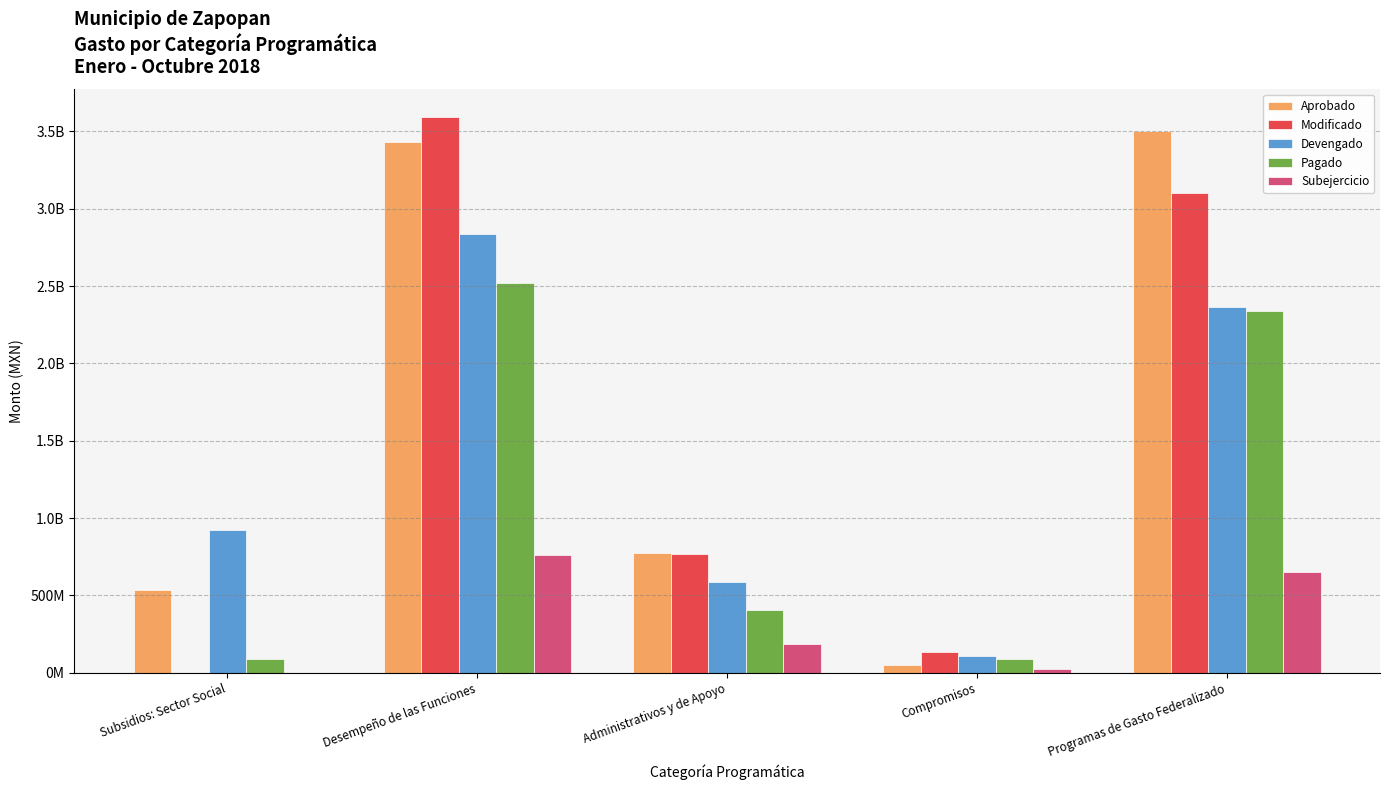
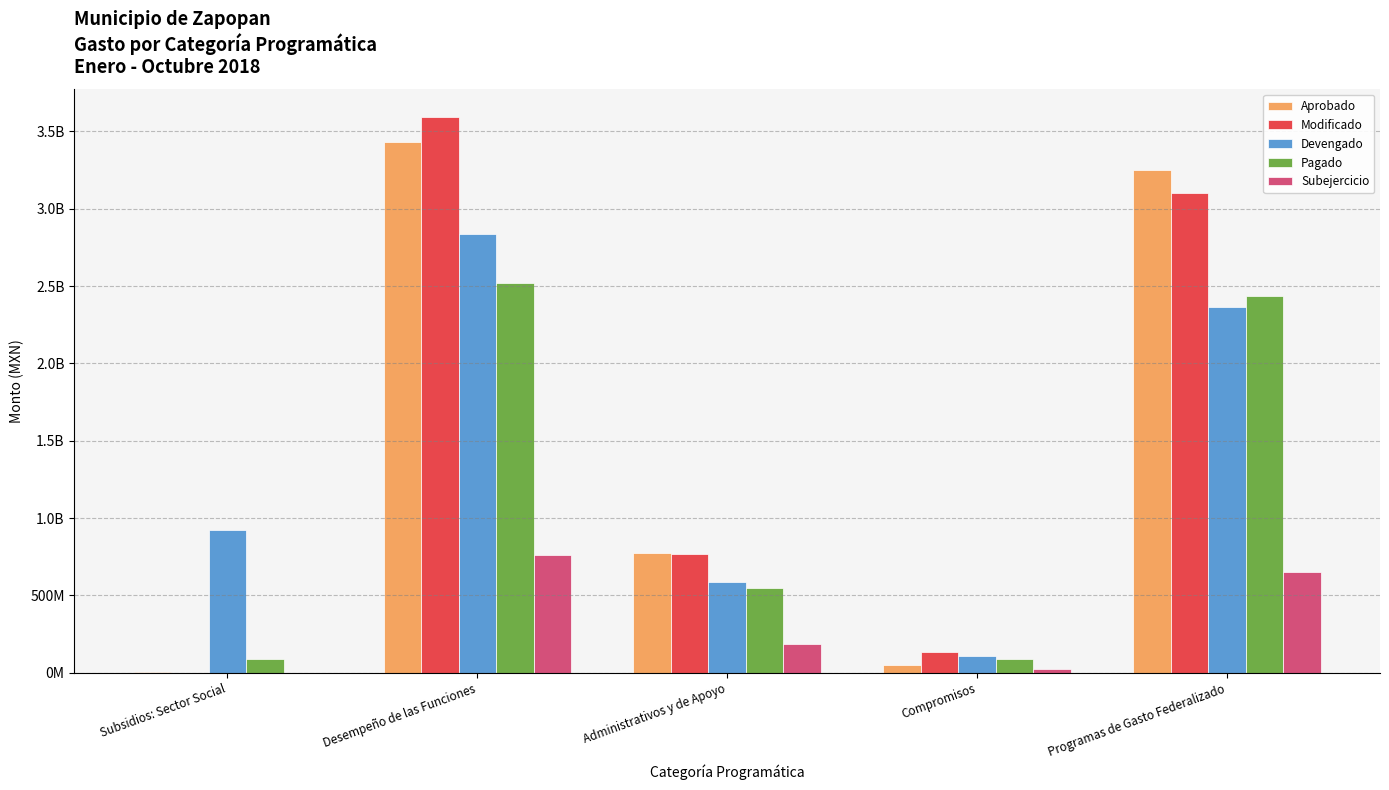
  {
    "Aprobado": {
-     "Subsidios: Sector Social": 540000000,
+     "Subsidios: Sector Social": 0,
      "Desempeño de las Funciones": 3430000000,
      "Administrativos y de Apoyo": 770000000,
      "Compromisos": 50000000,
-     "Programas de Gasto Federalizado": 3500000000
+     "Programas de Gasto Federalizado": 3250000000
    },
    "Devengado": {
      "Subsidios: Sector Social": 920000000,
      "Desempeño de las Funciones": 2830000000,
      "Administrativos y de Apoyo": 590000000,
      "Compromisos": 110000000,
      "Programas de Gasto Federalizado": 2370000000
    },
    "Pagado": {
      "Subsidios: Sector Social": 90000000,
      "Desempeño de las Funciones": 2520000000,
-     "Administrativos y de Apoyo": 410000000,
+     "Administrativos y de Apoyo": 550000000,
      "Compromisos": 90000000,
-     "Programas de Gasto Federalizado": 2340000000
+     "Programas de Gasto Federalizado": 2430000000
    }
  }
